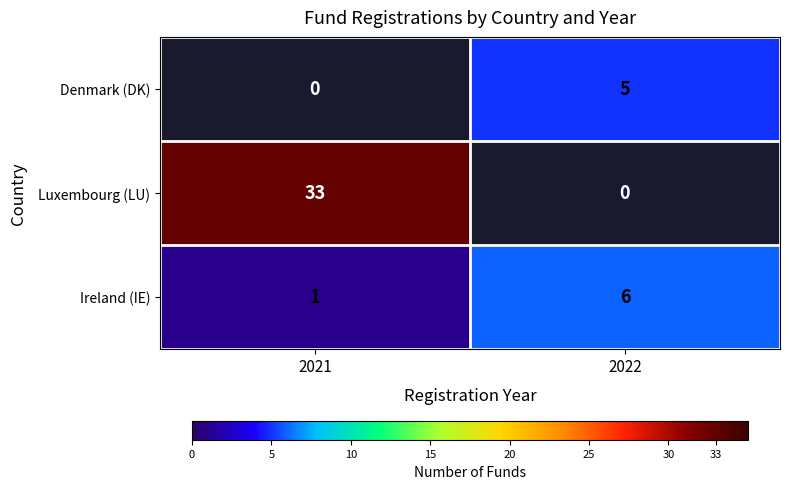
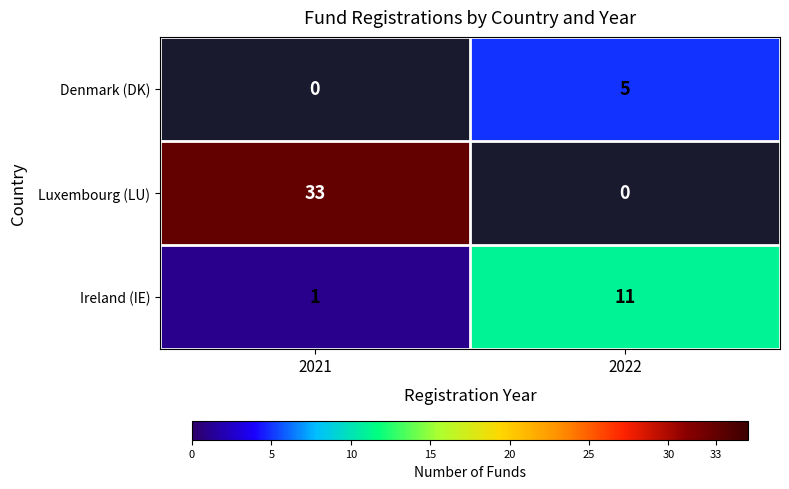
  {
    "Denmark (DK)": {
      "2022": 5
    },
    "Luxembourg (LU)": {
      "2021": 33
    },
    "Ireland (IE)": {
      "2021": 1,
-     "2022": 6
+     "2022": 11
    }
  }
